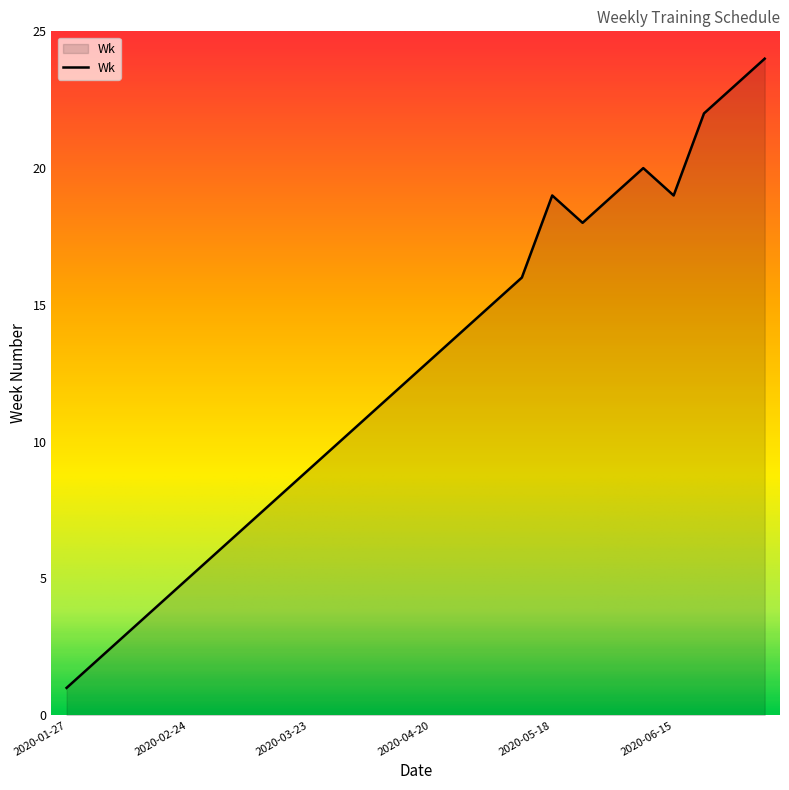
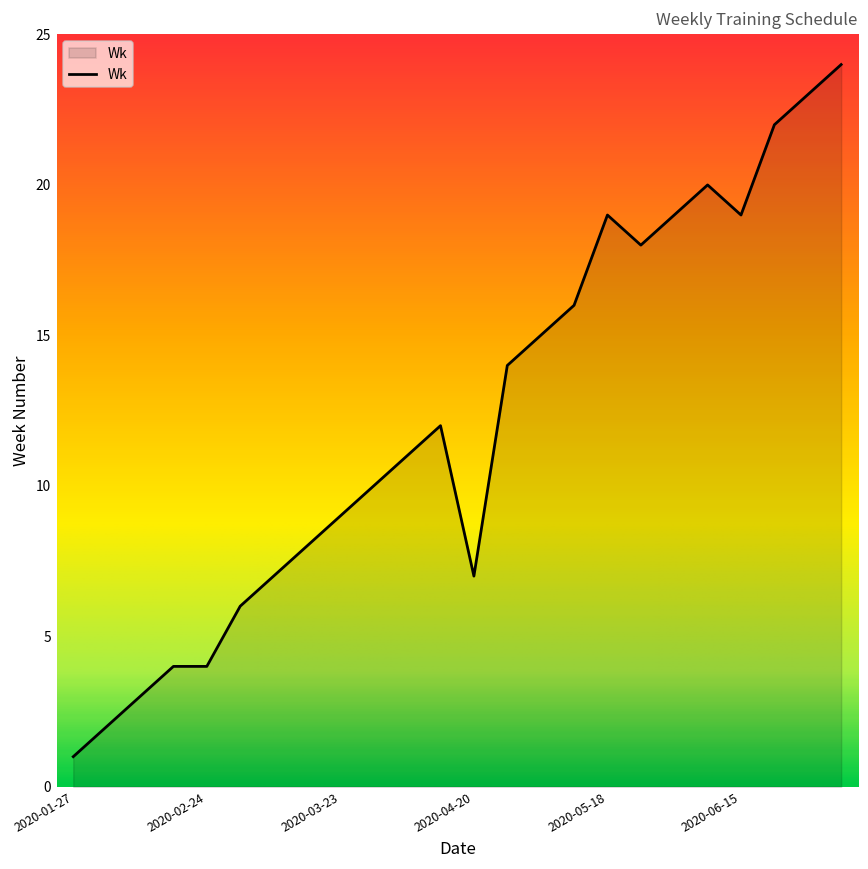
  {
    "2020-01-27": 1,
-   "2020-02-24": 5,
+   "2020-02-24": 4,
    "2020-03-23": 9,
-   "2020-04-20": 13,
+   "2020-04-20": 7,
    "2020-05-18": 19,
    "2020-06-15": 19
  }
